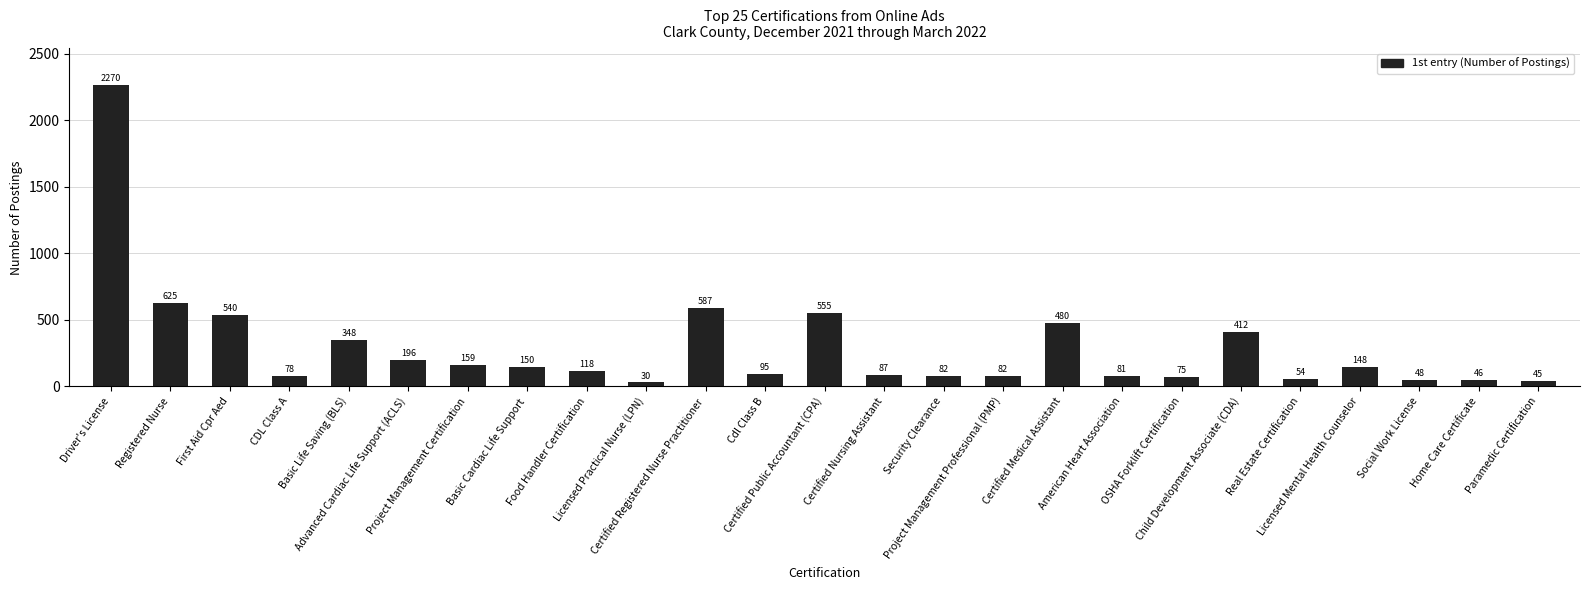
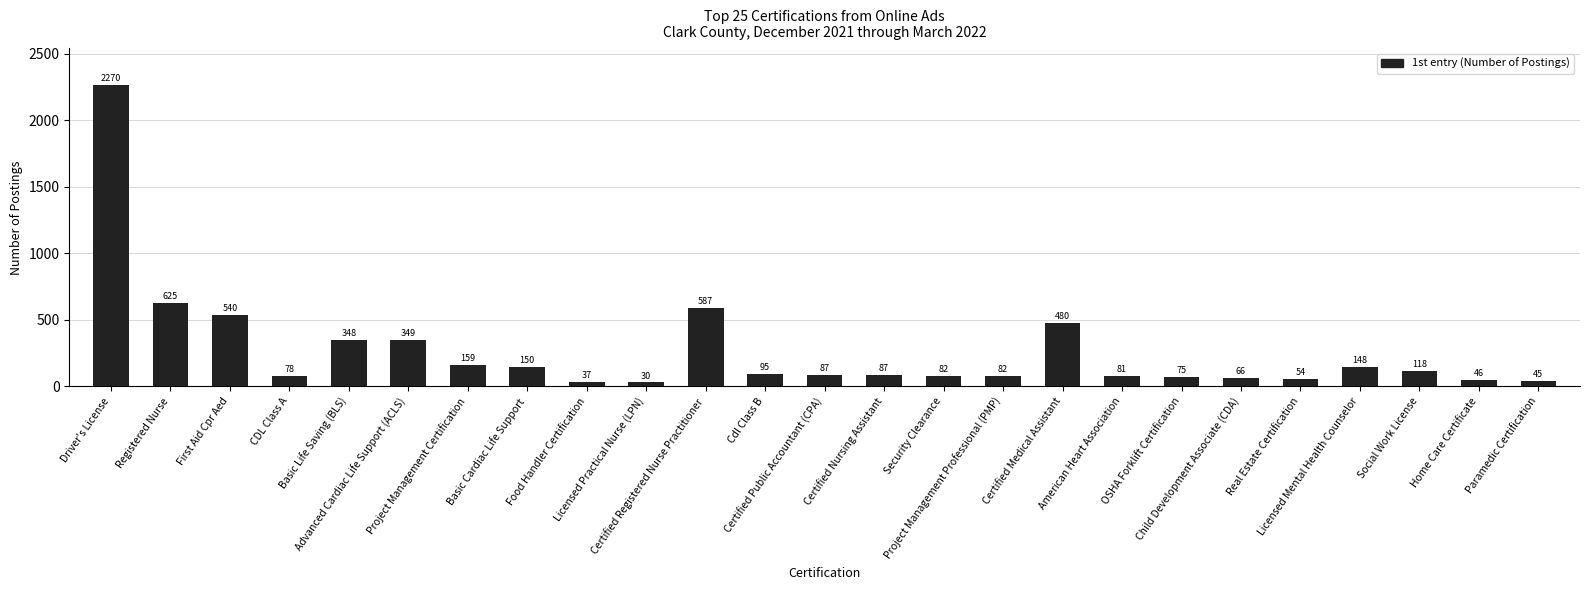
  {
    "Driver's License": 2270,
    "Registered Nurse": 625,
    "First Aid Cpr Aed": 540,
    "CDL Class A": 78,
    "Basic Life Saving (BLS)": 348,
-   "Advanced Cardiac Life Support (ACLS)": 196,
+   "Advanced Cardiac Life Support (ACLS)": 349,
    "Project Management Certification": 159,
    "Basic Cardiac Life Support": 150,
-   "Food Handler Certification": 118,
+   "Food Handler Certification": 37,
    "Licensed Practical Nurse (LPN)": 30,
    "Certified Registered Nurse Practitioner": 587,
    "Cdl Class B": 95,
-   "Certified Public Accountant (CPA)": 555,
+   "Certified Public Accountant (CPA)": 87,
    "Certified Nursing Assistant": 87,
    "Security Clearance": 82,
    "Project Management Professional (PMP)": 82,
    "Certified Medical Assistant": 480,
    "American Heart Association": 81,
    "OSHA Forklift Certification": 75,
-   "Child Development Associate (CDA)": 412,
+   "Child Development Associate (CDA)": 66,
    "Real Estate Certification": 54,
    "Licensed Mental Health Counselor": 148,
-   "Social Work License": 48,
+   "Social Work License": 118,
    "Home Care Certificate": 46,
    "Paramedic Certification": 45
  }
